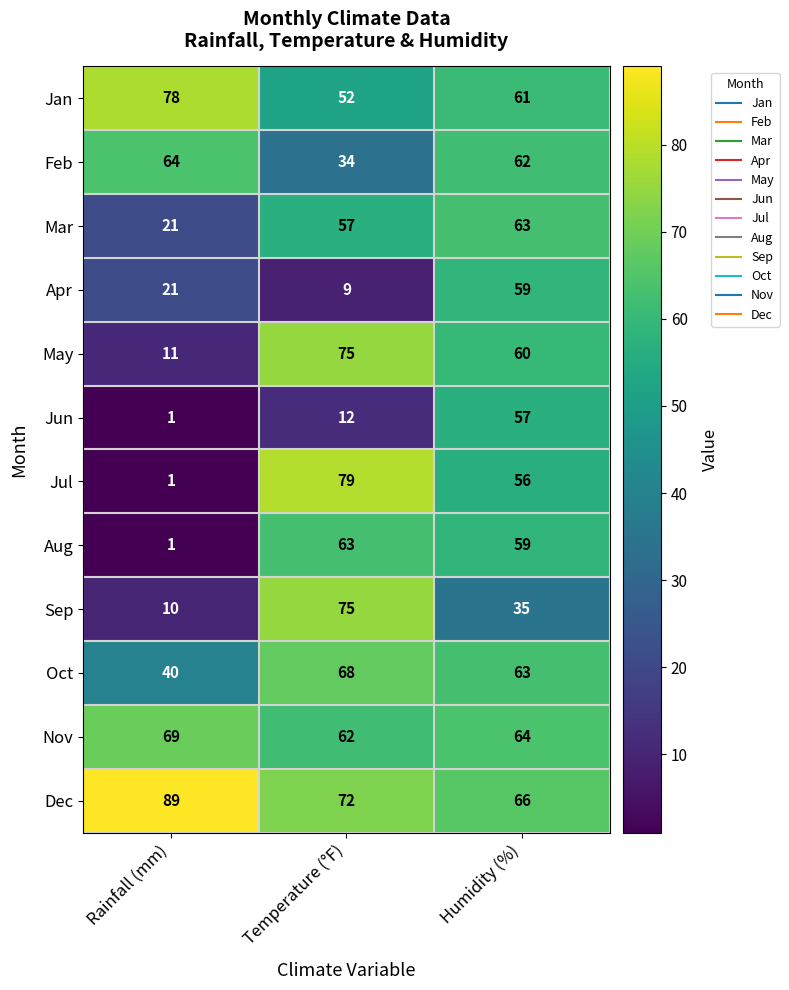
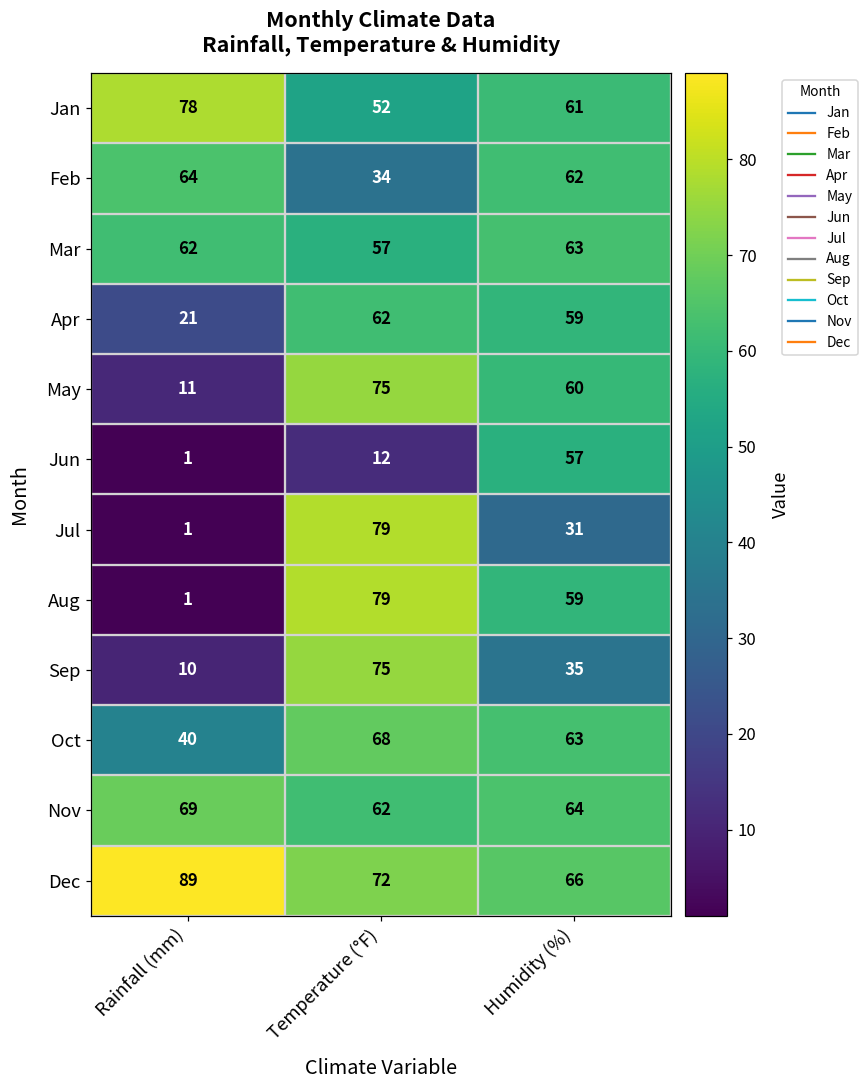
  {
    "Jan": {
      "Rainfall (mm)": 78,
      "Temperature (°F)": 52,
      "Humidity (%)": 61
    },
    "Feb": {
      "Rainfall (mm)": 64,
      "Temperature (°F)": 34,
      "Humidity (%)": 62
    },
    "Mar": {
-     "Rainfall (mm)": 21,
+     "Rainfall (mm)": 62,
      "Temperature (°F)": 57,
      "Humidity (%)": 63
    },
    "Apr": {
      "Rainfall (mm)": 21,
-     "Temperature (°F)": 9,
+     "Temperature (°F)": 62,
      "Humidity (%)": 59
    },
    "May": {
      "Rainfall (mm)": 11,
      "Temperature (°F)": 75,
      "Humidity (%)": 60
    },
    "Jun": {
      "Rainfall (mm)": 1,
      "Temperature (°F)": 12,
      "Humidity (%)": 57
    },
    "Jul": {
      "Rainfall (mm)": 1,
      "Temperature (°F)": 79,
-     "Humidity (%)": 56
+     "Humidity (%)": 31
    },
    "Aug": {
      "Rainfall (mm)": 1,
-     "Temperature (°F)": 63,
+     "Temperature (°F)": 79,
      "Humidity (%)": 59
    },
    "Sep": {
      "Rainfall (mm)": 10,
      "Temperature (°F)": 75,
      "Humidity (%)": 35
    },
    "Oct": {
      "Rainfall (mm)": 40,
      "Temperature (°F)": 68,
      "Humidity (%)": 63
    },
    "Nov": {
      "Rainfall (mm)": 69,
      "Temperature (°F)": 62,
      "Humidity (%)": 64
    },
    "Dec": {
      "Rainfall (mm)": 89,
      "Temperature (°F)": 72,
      "Humidity (%)": 66
    }
  }
